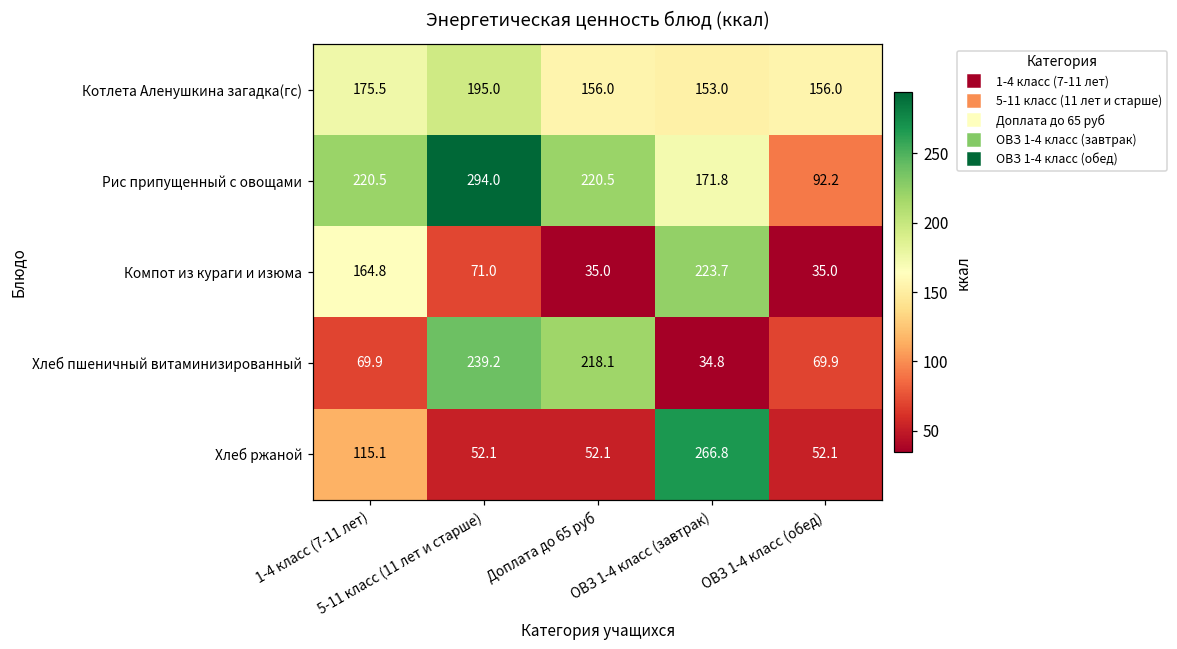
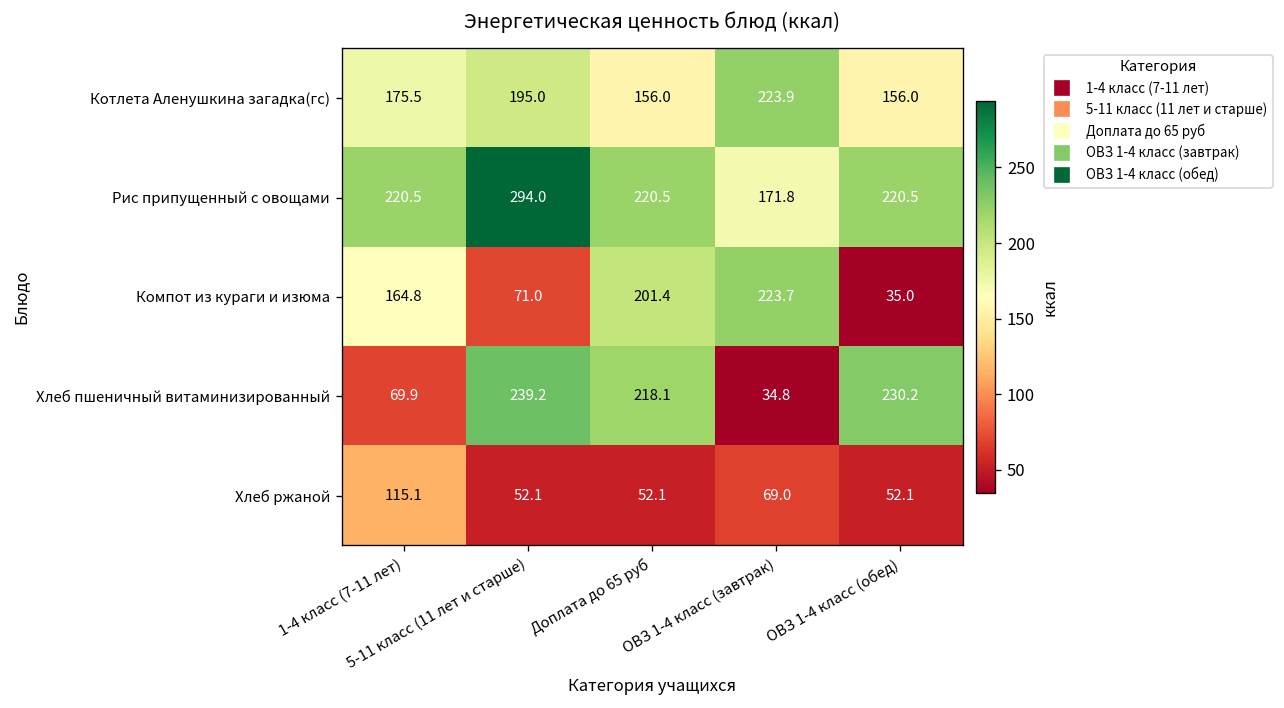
  {
    "Котлета Аленушкина загадка(гс)": {
      "1-4 класс (7-11 лет)": 175.5,
      "5-11 класс (11 лет и старше)": 195.0,
      "Доплата до 65 руб": 156.0,
-     "ОВЗ 1-4 класс (завтрак)": 153.0,
+     "ОВЗ 1-4 класс (завтрак)": 223.9,
      "ОВЗ 1-4 класс (обед)": 156.0
    },
    "Рис припущенный с овощами": {
      "1-4 класс (7-11 лет)": 220.5,
      "5-11 класс (11 лет и старше)": 294.0,
      "Доплата до 65 руб": 220.5,
      "ОВЗ 1-4 класс (завтрак)": 171.8,
-     "ОВЗ 1-4 класс (обед)": 92.2
+     "ОВЗ 1-4 класс (обед)": 220.5
    },
    "Компот из кураги и изюма": {
      "1-4 класс (7-11 лет)": 164.8,
      "5-11 класс (11 лет и старше)": 71.0,
-     "Доплата до 65 руб": 35.0,
+     "Доплата до 65 руб": 201.4,
      "ОВЗ 1-4 класс (завтрак)": 223.7,
      "ОВЗ 1-4 класс (обед)": 35.0
    },
    "Хлеб пшеничный витаминизированный": {
      "1-4 класс (7-11 лет)": 69.9,
      "5-11 класс (11 лет и старше)": 239.2,
      "Доплата до 65 руб": 218.1,
      "ОВЗ 1-4 класс (завтрак)": 34.8,
-     "ОВЗ 1-4 класс (обед)": 69.9
+     "ОВЗ 1-4 класс (обед)": 230.2
    },
    "Хлеб ржаной": {
      "1-4 класс (7-11 лет)": 115.1,
      "5-11 класс (11 лет и старше)": 52.1,
      "Доплата до 65 руб": 52.1,
-     "ОВЗ 1-4 класс (завтрак)": 266.8,
+     "ОВЗ 1-4 класс (завтрак)": 69.0,
      "ОВЗ 1-4 класс (обед)": 52.1
    }
  }
